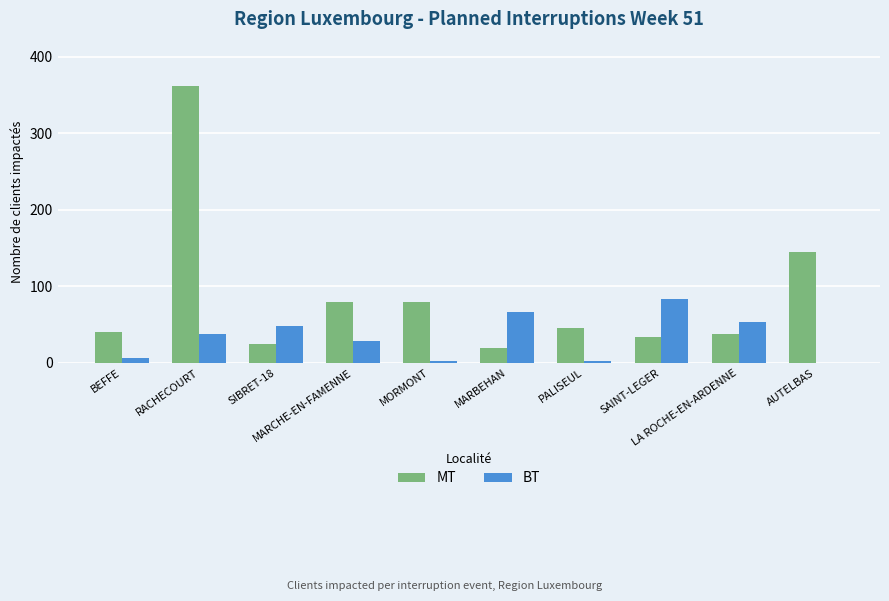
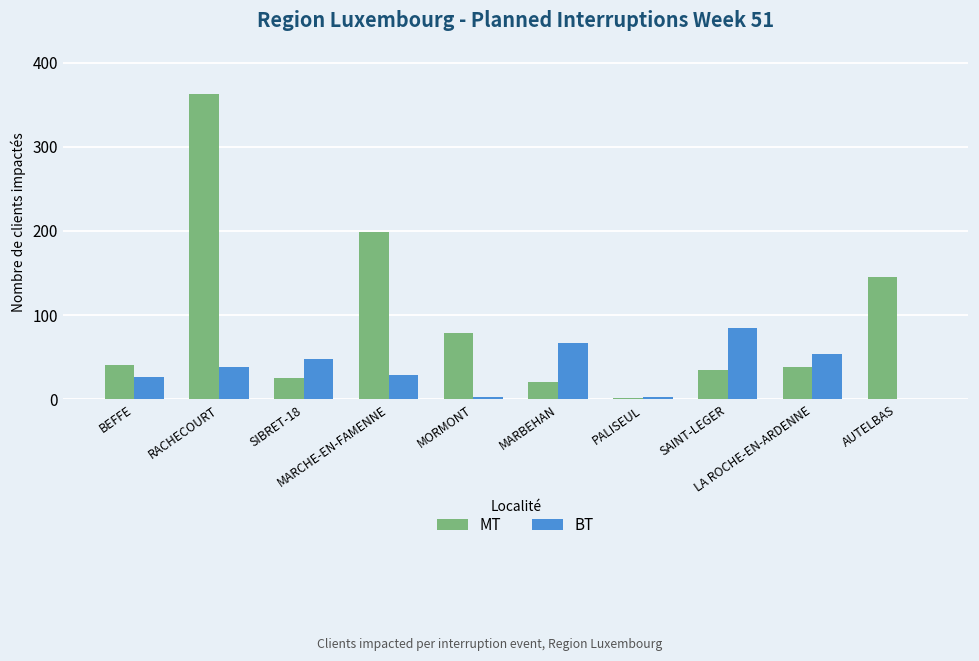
  {
    "MT": {
      "BEFFE": 40,
      "RACHECOURT": 360,
      "SIBRET-18": 30,
-     "MARCHE-EN-FAMENNE": 80,
+     "MARCHE-EN-FAMENNE": 200,
      "MORMONT": 80,
      "MARBEHAN": 20,
-     "PALISEUL": 50,
+     "PALISEUL": 0,
      "SAINT-LEGER": 30,
      "LA ROCHE-EN-ARDENNE": 40,
      "AUTELBAS": 150
    },
    "BT": {
-     "BEFFE": 10,
+     "BEFFE": 30,
      "RACHECOURT": 40,
      "SIBRET-18": 50,
      "MARCHE-EN-FAMENNE": 30,
      "MARBEHAN": 70,
      "SAINT-LEGER": 80,
      "LA ROCHE-EN-ARDENNE": 50,
      "AUTELBAS": 0
    }
  }
